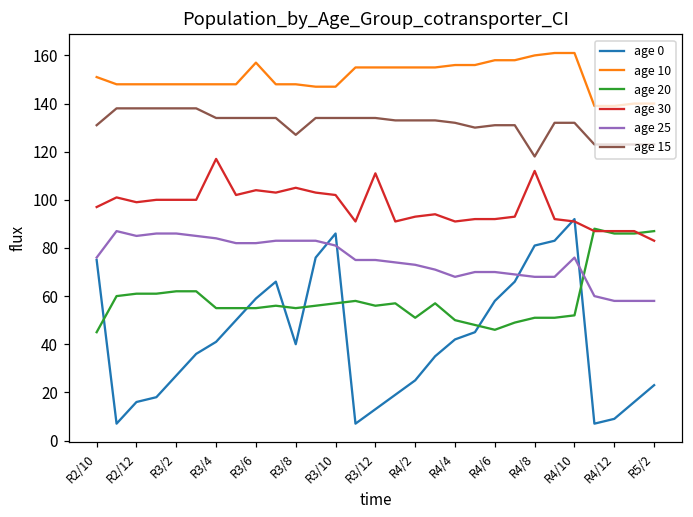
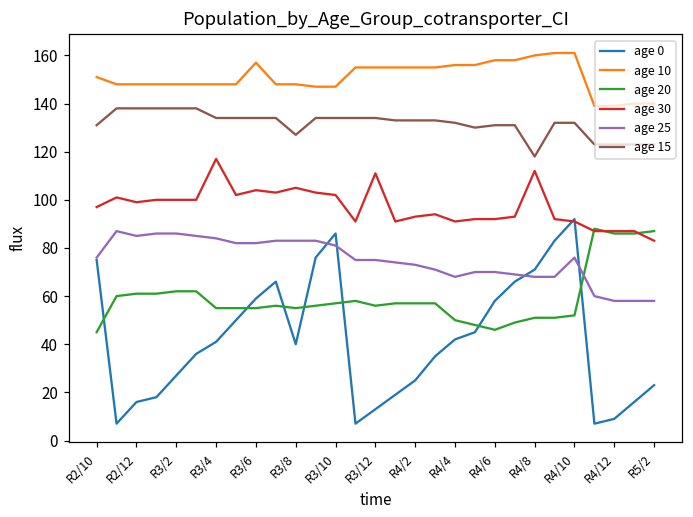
  {
    "age 0": {
      "R2/12": 16,
      "R3/2": 27,
      "R3/4": 41,
      "R3/6": 59,
      "R3/8": 40,
      "R3/10": 86,
      "R3/12": 13,
      "R4/2": 25,
      "R4/4": 42,
      "R4/6": 58,
-     "R4/8": 81,
+     "R4/8": 71,
      "R4/12": 9,
      "R5/2": 23
    },
    "age 10": {
      "R2/10": 151,
      "R2/12": 148,
      "R3/2": 148,
      "R3/4": 148,
      "R3/6": 157,
      "R3/8": 148,
      "R3/10": 147,
      "R3/12": 155,
      "R4/2": 155,
      "R4/4": 156,
      "R4/6": 158,
      "R4/8": 160,
      "R4/10": 161
    },
    "age 20": {
      "R2/10": 45,
      "R2/12": 61,
      "R3/2": 62,
      "R3/4": 55,
      "R3/6": 55,
      "R3/8": 55,
      "R3/10": 57,
      "R3/12": 56,
-     "R4/2": 51,
+     "R4/2": 57,
      "R4/4": 50,
      "R4/6": 46,
      "R4/8": 51,
      "R4/10": 52,
      "R5/2": 87
    },
    "age 30": {
      "R2/10": 97,
      "R2/12": 99,
      "R3/2": 100,
      "R3/4": 117,
      "R3/6": 104,
      "R3/8": 105,
      "R3/10": 102,
      "R3/12": 111,
      "R4/2": 93,
      "R4/4": 91,
      "R4/6": 92,
      "R4/8": 112,
      "R5/2": 83
    },
    "age 25": {
      "R2/12": 85,
      "R3/2": 86,
      "R3/4": 84,
      "R3/6": 82,
      "R3/8": 83,
      "R3/10": 81,
      "R3/12": 75,
      "R4/2": 73,
      "R4/4": 68,
      "R4/6": 70,
      "R4/8": 68,
      "R4/10": 76,
      "R4/12": 58,
      "R5/2": 58
    },
    "age 15": {
      "R2/10": 131,
      "R2/12": 138,
      "R3/2": 138,
      "R3/4": 134,
      "R3/6": 134,
      "R3/8": 127,
      "R3/10": 134,
      "R3/12": 134,
      "R4/2": 133,
      "R4/4": 132,
      "R4/6": 131,
      "R4/8": 118,
      "R4/10": 132
    }
  }
